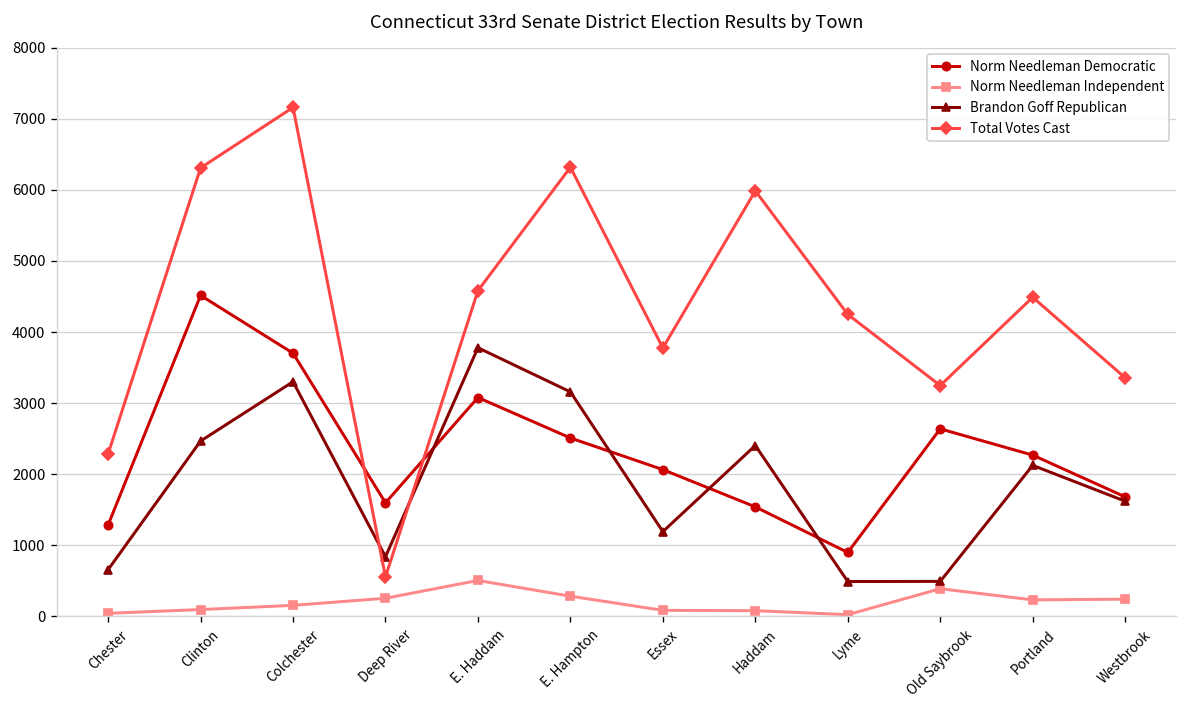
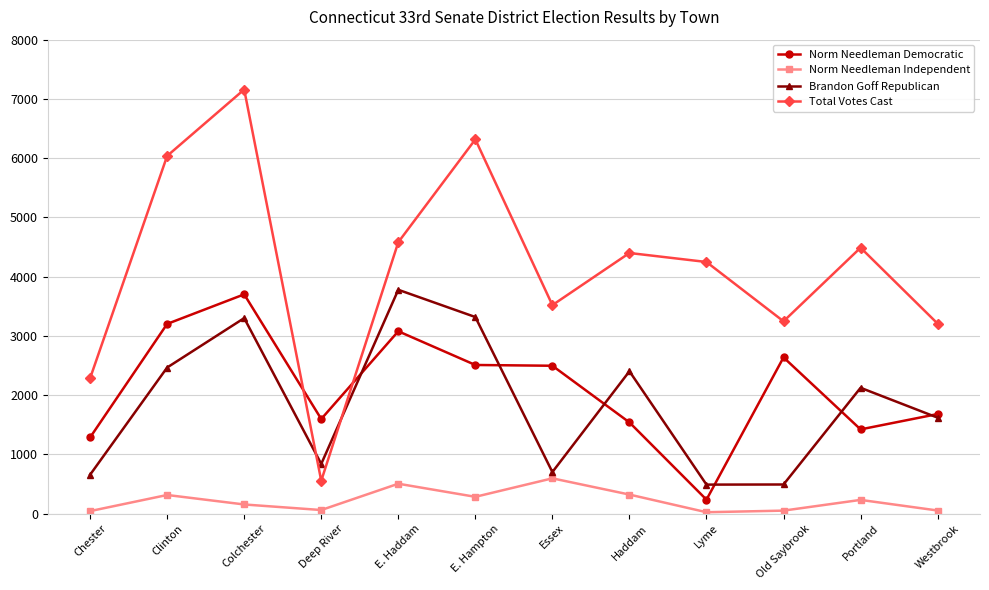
  {
    "Norm Needleman Democratic": {
      "Chester": 1300,
-     "Clinton": 4500,
+     "Clinton": 3200,
      "Colchester": 3700,
      "Deep River": 1600,
      "E. Haddam": 3100,
      "E. Hampton": 2500,
-     "Essex": 2100,
+     "Essex": 2500,
      "Haddam": 1500,
-     "Lyme": 900,
+     "Lyme": 200,
      "Old Saybrook": 2600,
-     "Portland": 2300,
+     "Portland": 1400,
      "Westbrook": 1700
    },
    "Norm Needleman Independent": {
      "Chester": 0,
-     "Clinton": 100,
+     "Clinton": 300,
      "Colchester": 200,
-     "Deep River": 300,
+     "Deep River": 100,
      "E. Haddam": 500,
      "E. Hampton": 300,
-     "Essex": 100,
-     "Haddam": 100,
+     "Essex": 600,
+     "Haddam": 300,
      "Lyme": 0,
-     "Old Saybrook": 400,
+     "Old Saybrook": 100,
      "Portland": 200,
-     "Westbrook": 200
+     "Westbrook": 100
    },
    "Brandon Goff Republican": {
      "Chester": 700,
      "Clinton": 2500,
      "Colchester": 3300,
      "Deep River": 800,
      "E. Haddam": 3800,
-     "E. Hampton": 3200,
-     "Essex": 1200,
+     "E. Hampton": 3300,
+     "Essex": 700,
      "Haddam": 2400,
      "Lyme": 500,
      "Old Saybrook": 500,
      "Portland": 2100,
      "Westbrook": 1600
    },
    "Total Votes Cast": {
      "Chester": 2300,
-     "Clinton": 6300,
+     "Clinton": 6000,
      "Colchester": 7200,
      "Deep River": 600,
      "E. Haddam": 4600,
      "E. Hampton": 6300,
-     "Essex": 3800,
-     "Haddam": 6000,
+     "Essex": 3500,
+     "Haddam": 4400,
      "Lyme": 4200,
      "Old Saybrook": 3200,
      "Portland": 4500,
-     "Westbrook": 3400
+     "Westbrook": 3200
    }
  }
